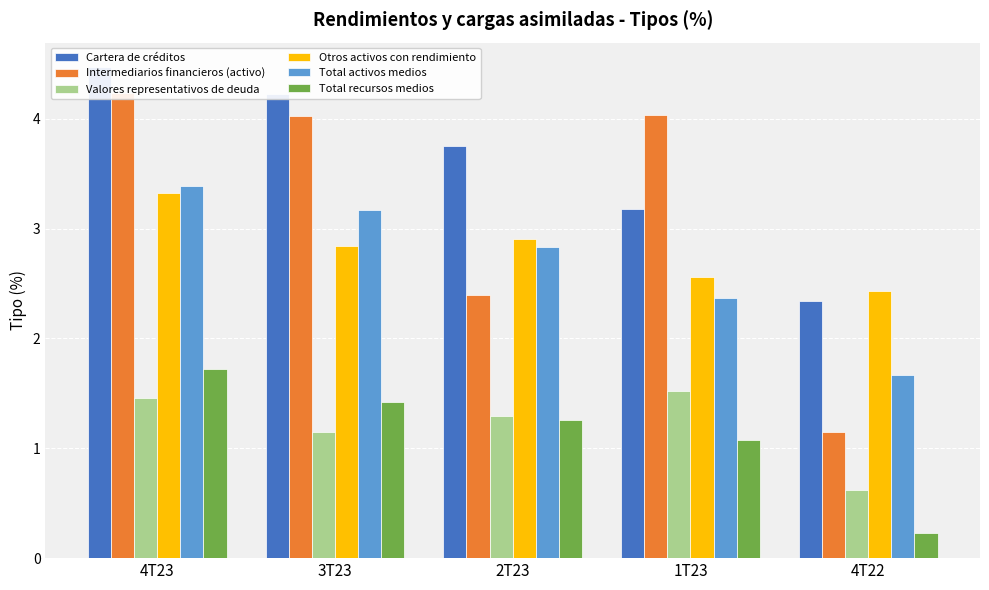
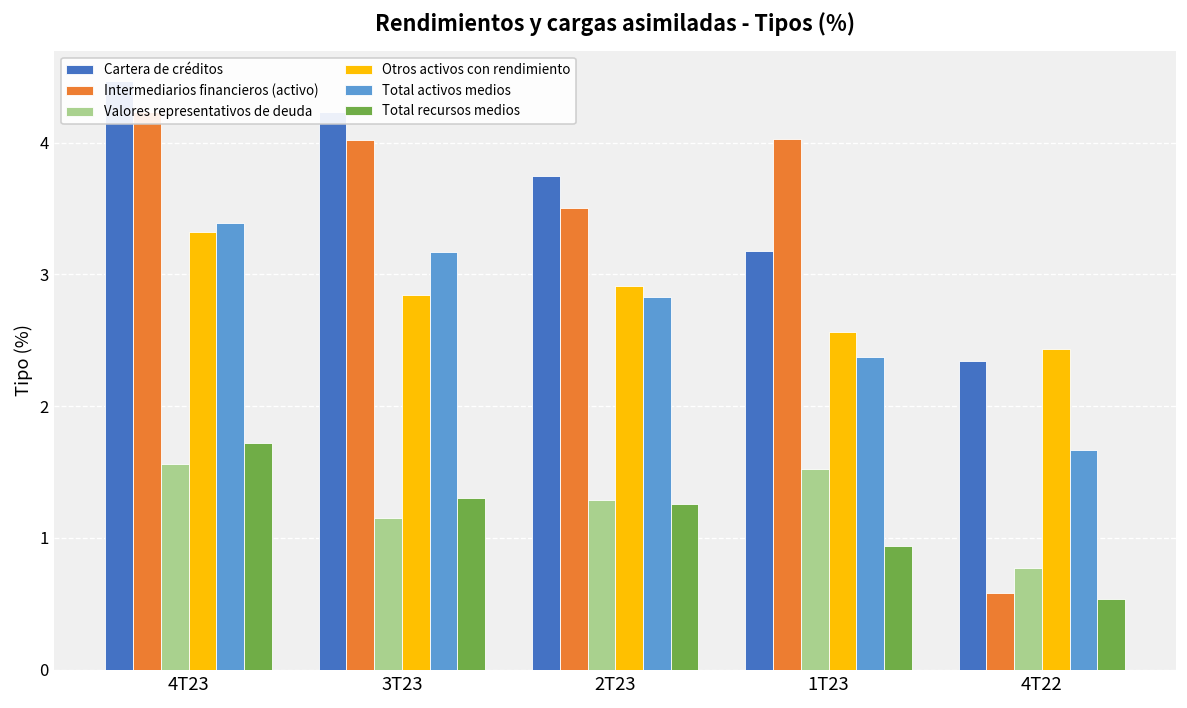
  {
    "Intermediarios financieros (activo)": {
      "3T23": 4.02,
-     "2T23": 2.4,
+     "2T23": 3.5,
      "1T23": 4.03,
-     "4T22": 1.15
+     "4T22": 0.58
    },
    "Valores representativos de deuda": {
-     "4T23": 1.45,
+     "4T23": 1.56,
      "3T23": 1.15,
      "2T23": 1.29,
      "1T23": 1.52,
-     "4T22": 0.62
+     "4T22": 0.77
    },
    "Otros activos con rendimiento": {
      "4T23": 3.32,
      "3T23": 2.85,
      "2T23": 2.91,
      "1T23": 2.56,
      "4T22": 2.43
    },
    "Total recursos medios": {
      "4T23": 1.72,
-     "3T23": 1.42,
+     "3T23": 1.30,
      "2T23": 1.26,
-     "1T23": 1.08,
-     "4T22": 0.23
+     "1T23": 0.94,
+     "4T22": 0.54
    }
  }
